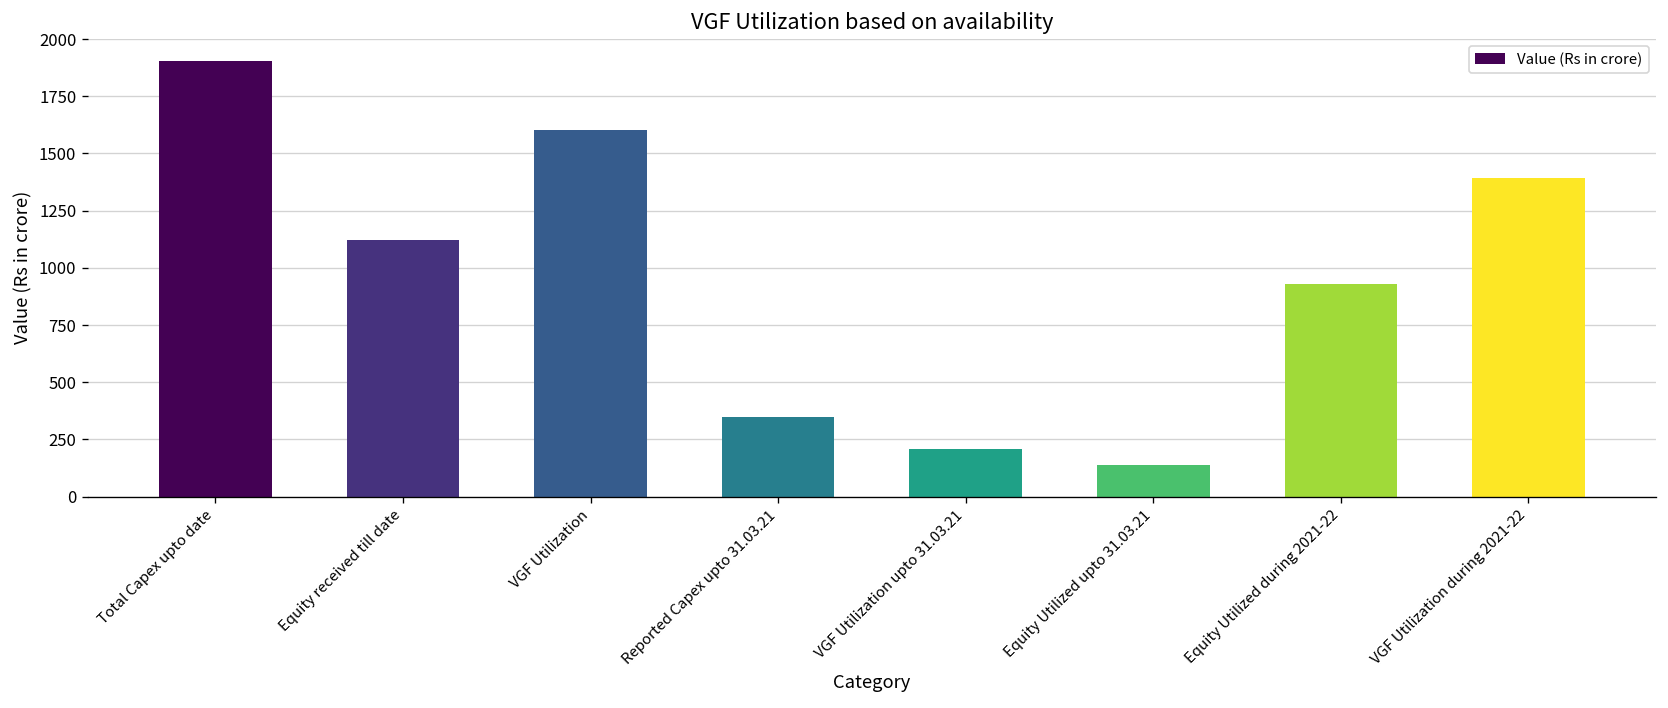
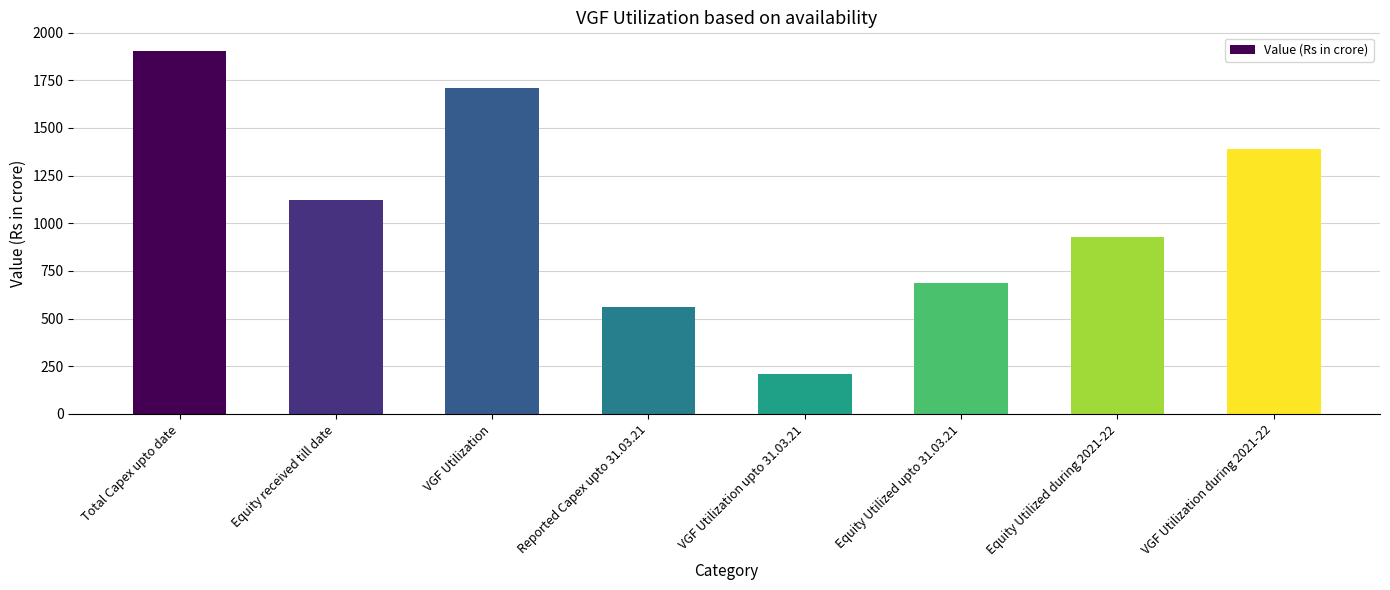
  {
    "Total Capex upto date": 1910,
    "Equity received till date": 1120,
-   "VGF Utilization": 1600,
-   "Reported Capex upto 31.03.21": 350,
+   "VGF Utilization": 1710,
+   "Reported Capex upto 31.03.21": 560,
    "VGF Utilization upto 31.03.21": 210,
-   "Equity Utilized upto 31.03.21": 140,
+   "Equity Utilized upto 31.03.21": 680,
    "Equity Utilized during 2021-22": 930,
    "VGF Utilization during 2021-22": 1390
  }
